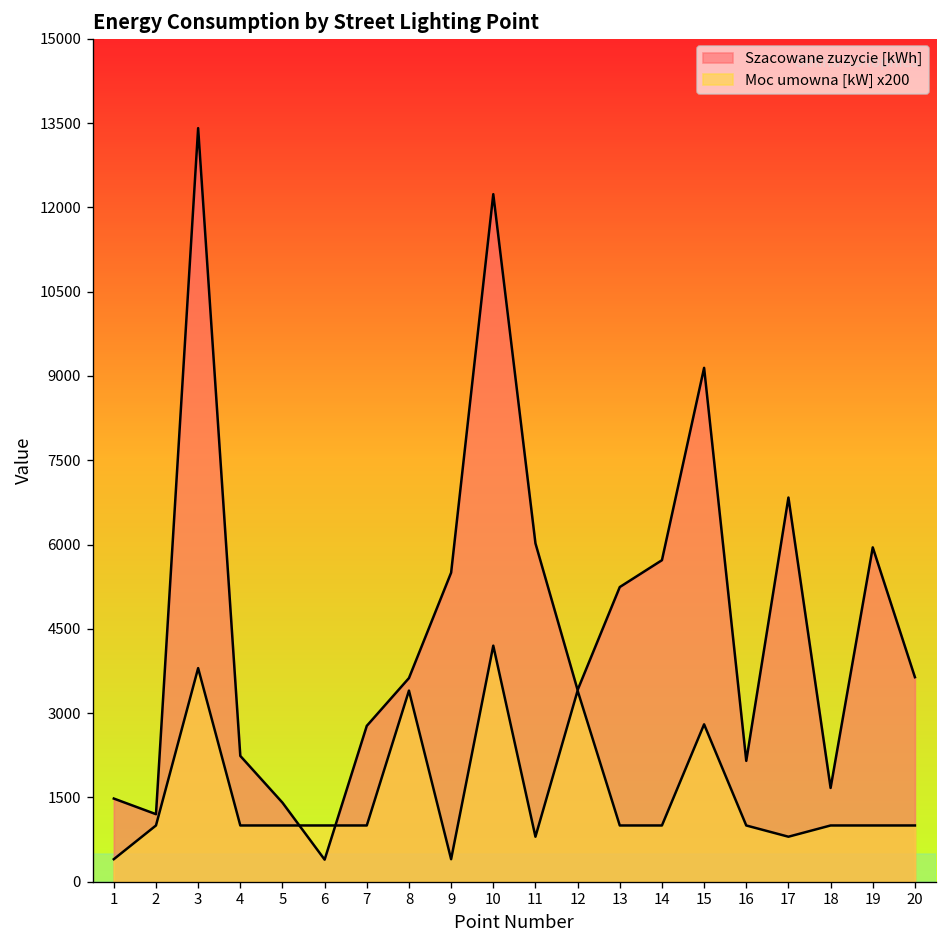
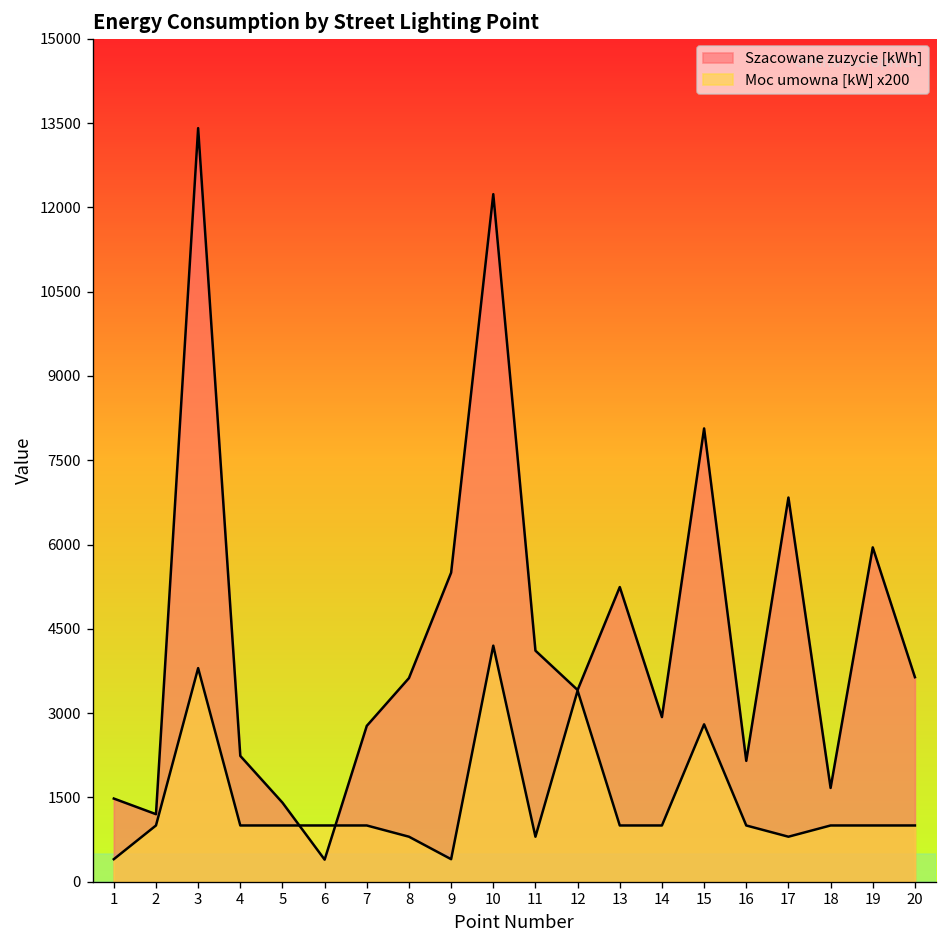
  {
    "Szacowane zuzycie [kWh]": {
      "1": 1500,
      "2": 1200,
      "3": 13400,
      "4": 2200,
      "5": 1400,
      "7": 2800,
      "8": 3600,
      "9": 5500,
      "10": 12200,
-     "11": 6000,
+     "11": 4100,
      "13": 5200,
-     "14": 5700,
-     "15": 9100,
+     "14": 2900,
+     "15": 8100,
      "16": 2200,
      "17": 6800,
      "18": 1700,
      "19": 5900,
      "20": 3600
    },
    "Moc umowna [kW] x200": {
      "2": 1000,
      "3": 3800,
      "4": 1000,
      "5": 1000,
      "6": 1000,
      "7": 1000,
-     "8": 3400,
+     "8": 800,
      "10": 4200,
      "11": 800,
      "13": 1000,
      "14": 1000,
      "15": 2800,
      "16": 1000,
      "17": 800,
      "18": 1000,
      "19": 1000,
      "20": 1000
    }
  }
